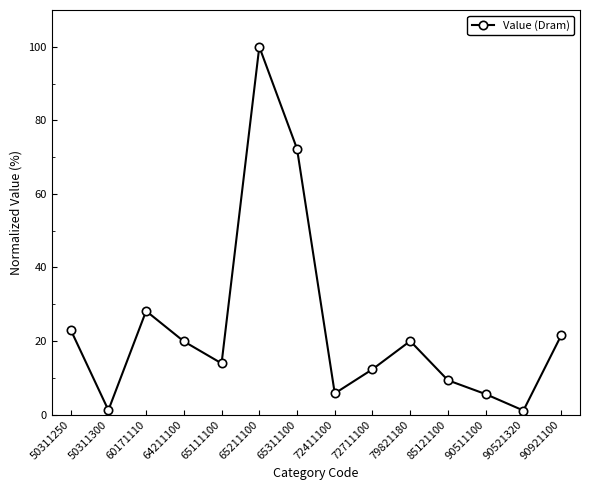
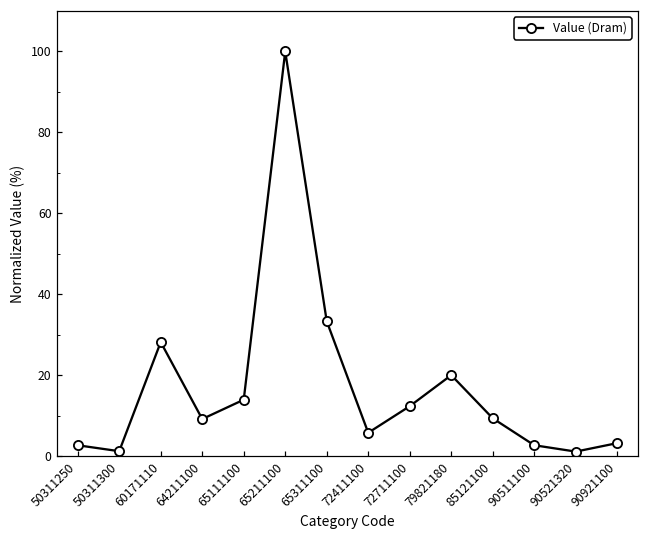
  {
-   "50311250": 23,
+   "50311250": 3,
    "50311300": 1,
    "60171110": 28,
-   "64211100": 20,
+   "64211100": 9,
    "65111100": 14,
    "65211100": 100,
-   "65311100": 72,
+   "65311100": 33,
    "72411100": 6,
    "72711100": 12,
    "79821180": 20,
    "85121100": 9,
-   "90511100": 6,
+   "90511100": 3,
    "90521320": 1,
-   "90921100": 22
+   "90921100": 3
  }
